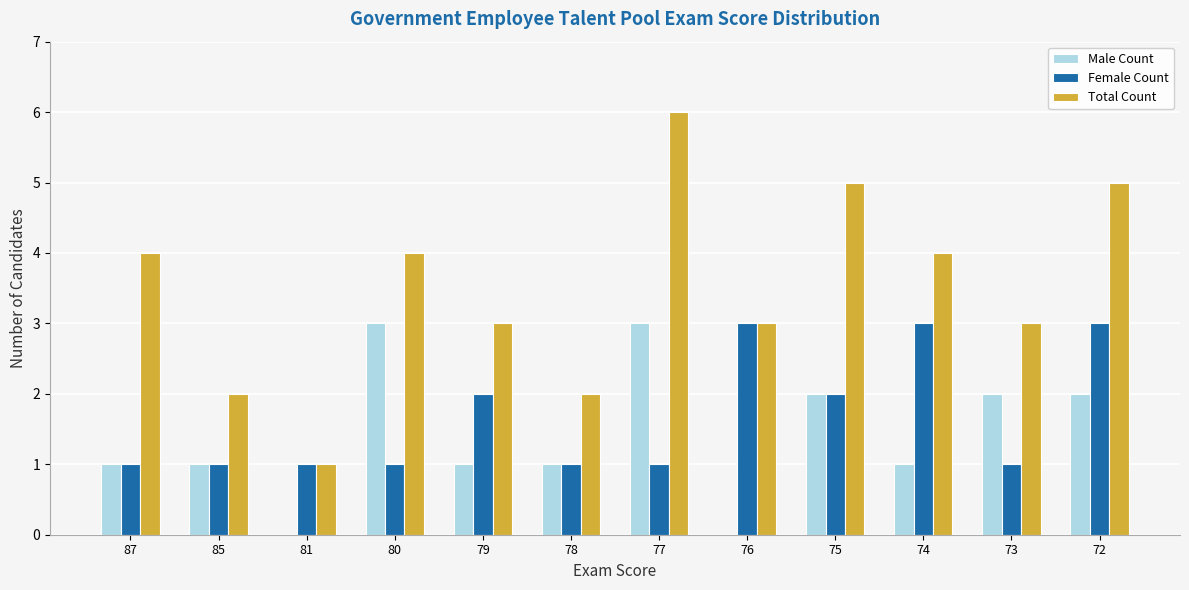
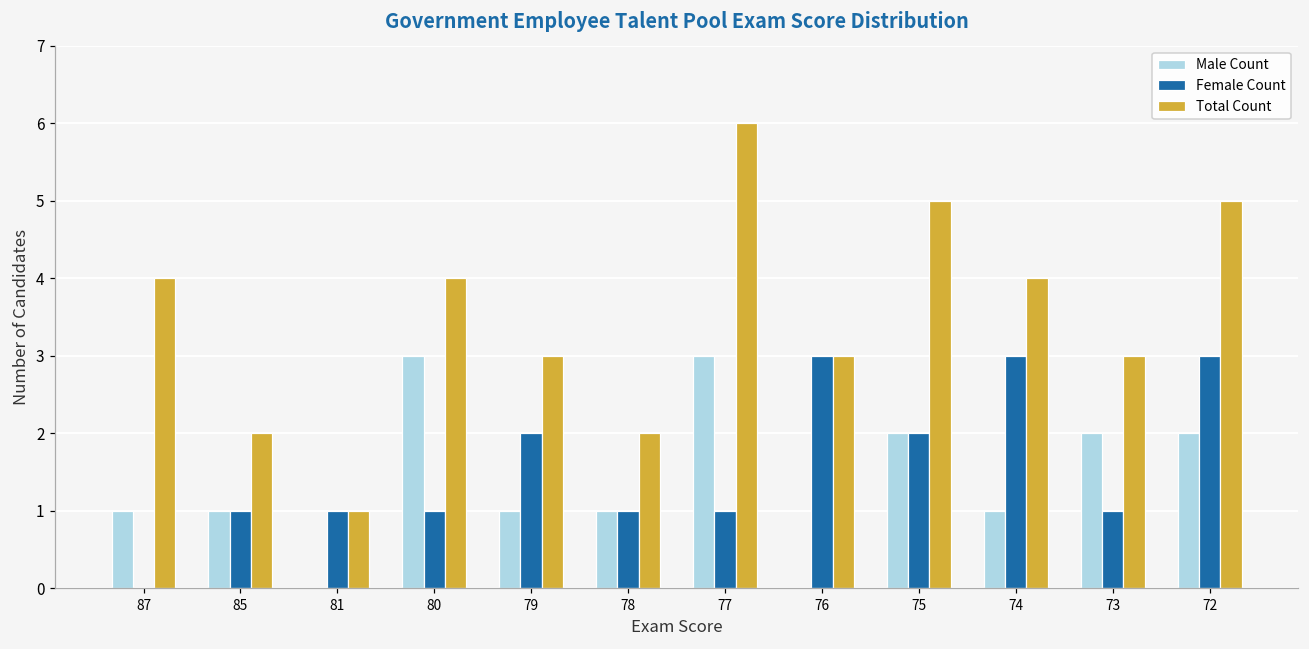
  {
    "Male Count": {
      "87": 1,
      "85": 1,
      "81": 0,
      "80": 3,
      "79": 1,
      "78": 1,
      "77": 3,
      "76": 0,
      "75": 2,
      "74": 1,
      "73": 2,
      "72": 2
    },
    "Female Count": {
-     "87": 1,
+     "87": 0,
      "85": 1,
      "81": 1,
      "80": 1,
      "79": 2,
      "78": 1,
      "77": 1,
      "76": 3,
      "75": 2,
      "74": 3,
      "73": 1,
      "72": 3
    },
    "Total Count": {
      "87": 4,
      "85": 2,
      "81": 1,
      "80": 4,
      "79": 3,
      "78": 2,
      "77": 6,
      "76": 3,
      "75": 5,
      "74": 4,
      "73": 3,
      "72": 5
    }
  }
